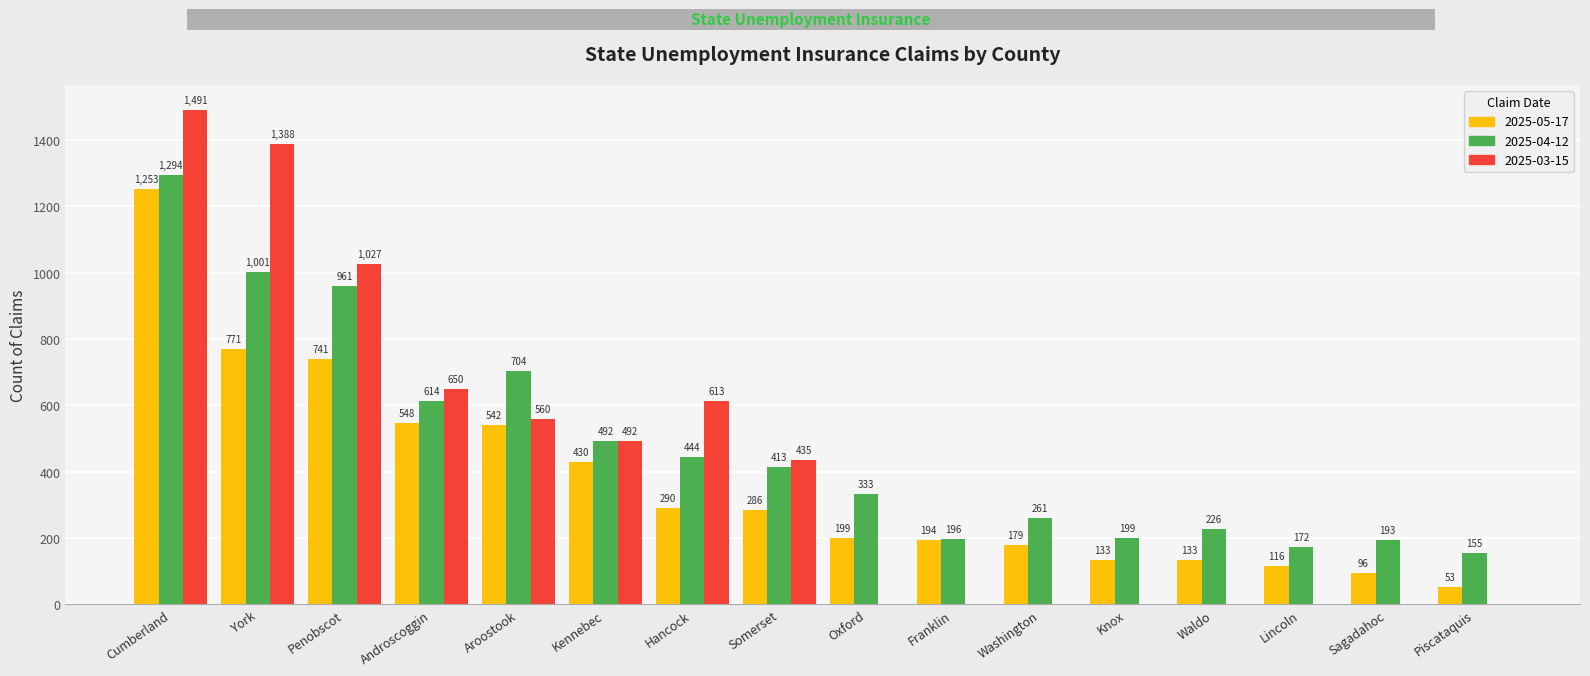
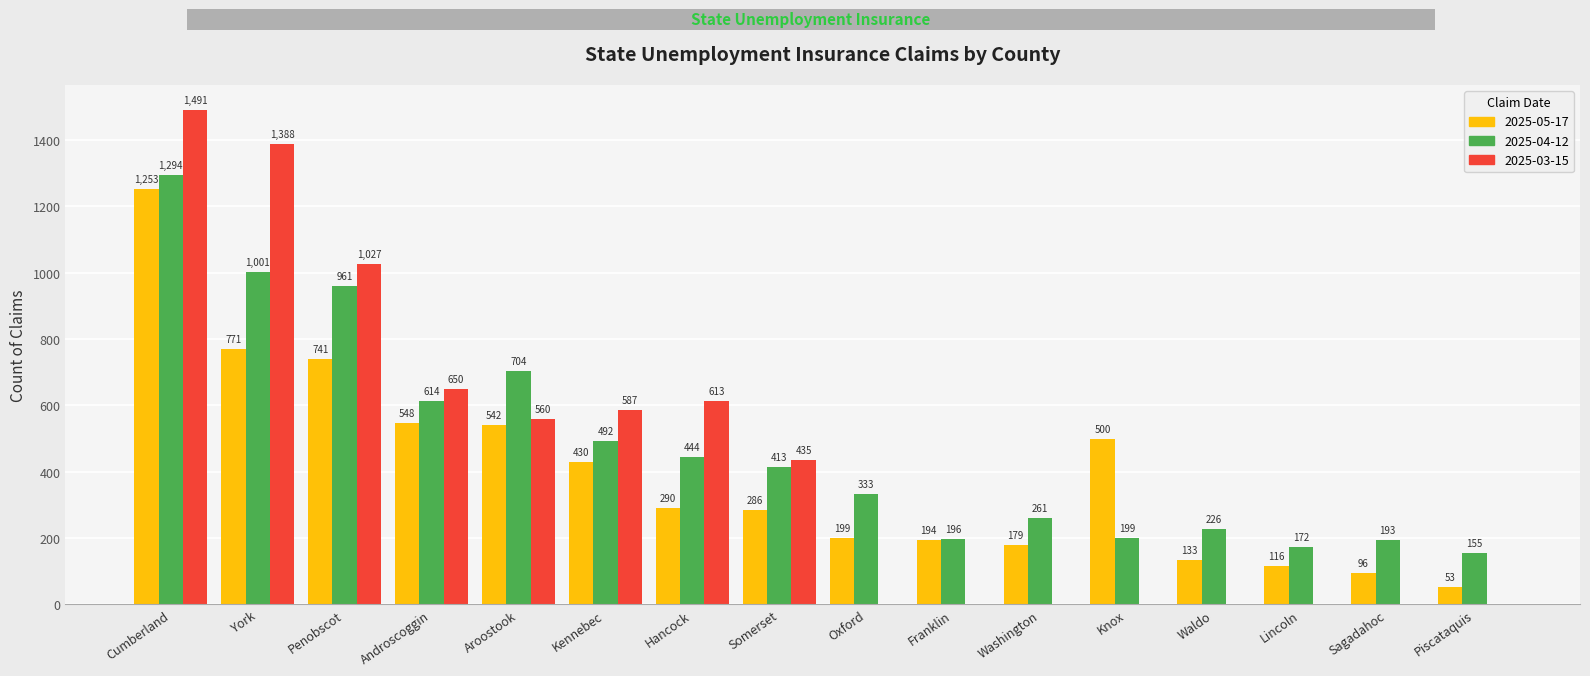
  {
    "2025-05-17": {
      "Cumberland": "1,253",
      "York": "771",
      "Penobscot": "741",
      "Androscoggin": "548",
      "Aroostook": "542",
      "Kennebec": "430",
      "Hancock": "290",
      "Somerset": "286",
      "Oxford": "199",
      "Franklin": "194",
      "Washington": "179",
-     "Knox": "133",
+     "Knox": "500",
      "Waldo": "133",
      "Lincoln": "116",
      "Sagadahoc": "96",
      "Piscataquis": "53"
    },
    "2025-04-12": {
      "Cumberland": "1,294",
      "York": "1,001",
      "Penobscot": "961",
      "Androscoggin": "614",
      "Aroostook": "704",
      "Kennebec": "492",
      "Hancock": "444",
      "Somerset": "413",
      "Oxford": "333",
      "Franklin": "196",
      "Washington": "261",
      "Knox": "199",
      "Waldo": "226",
      "Lincoln": "172",
      "Sagadahoc": "193",
      "Piscataquis": "155"
    },
    "2025-03-15": {
      "Cumberland": "1,491",
      "York": "1,388",
      "Penobscot": "1,027",
      "Androscoggin": "650",
      "Aroostook": "560",
-     "Kennebec": "492",
+     "Kennebec": "587",
      "Hancock": "613",
      "Somerset": "435"
    }
  }
